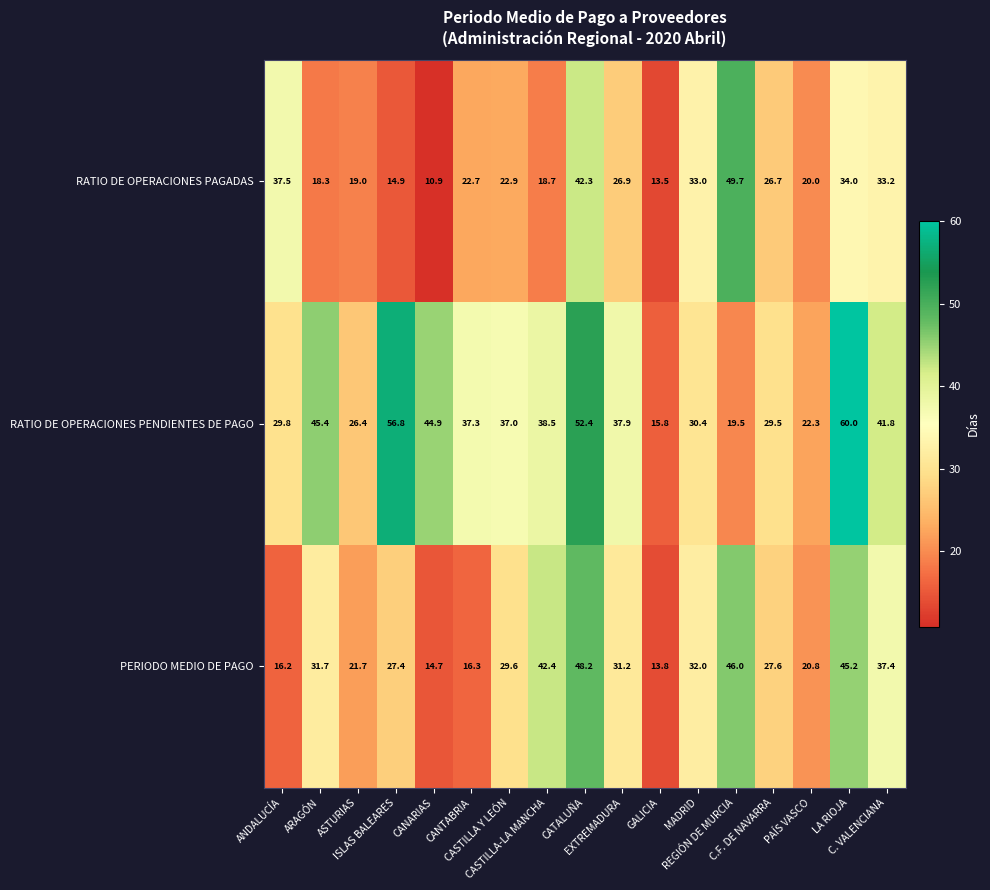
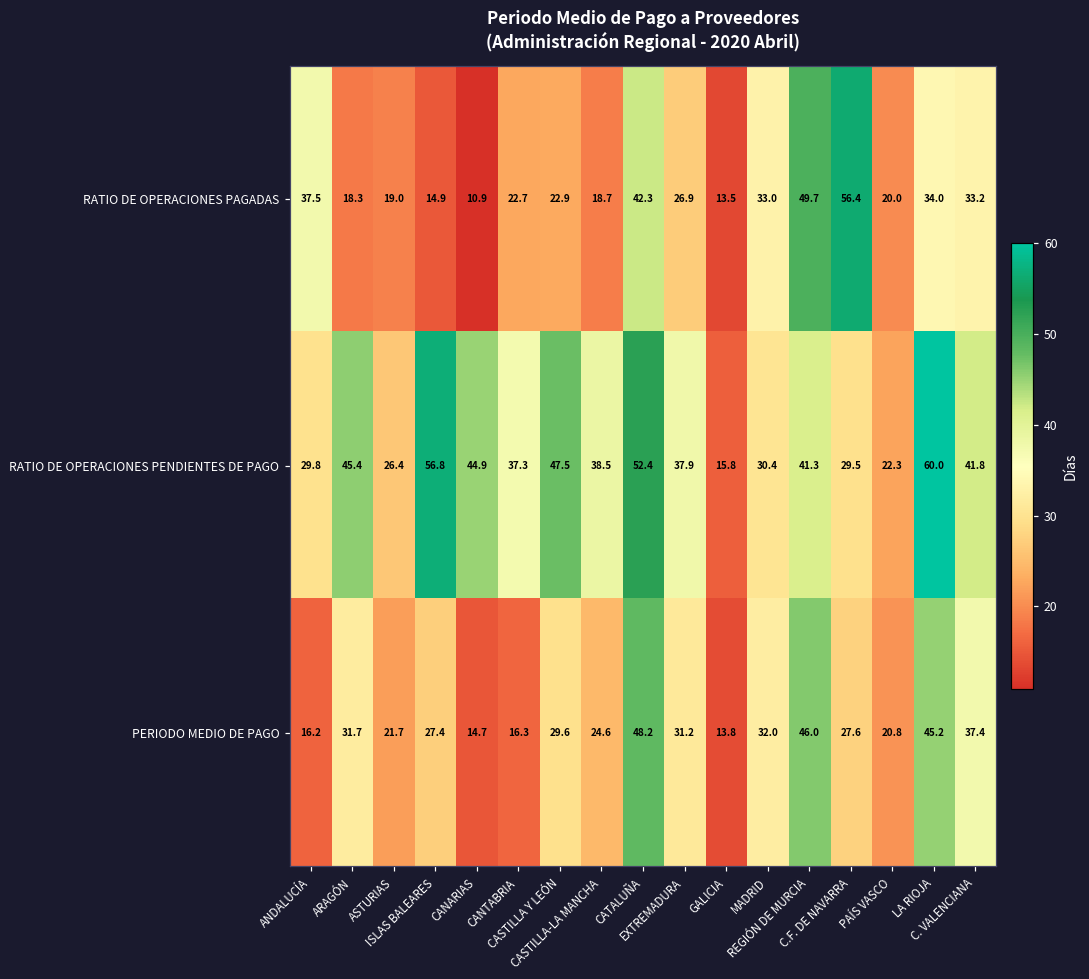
  {
    "RATIO DE OPERACIONES PAGADAS": {
      "ANDALUCÍA": 37.5,
      "ARAGÓN": 18.3,
      "ASTURIAS": 19.0,
      "ISLAS BALEARES": 14.9,
      "CANARIAS": 10.9,
      "CANTABRIA": 22.7,
      "CASTILLA Y LEÓN": 22.9,
      "CASTILLA-LA MANCHA": 18.7,
      "CATALUÑA": 42.3,
      "EXTREMADURA": 26.9,
      "GALICIA": 13.5,
      "MADRID": 33.0,
      "REGIÓN DE MURCIA": 49.7,
-     "C.F. DE NAVARRA": 26.7,
+     "C.F. DE NAVARRA": 56.4,
      "PAÍS VASCO": 20.0,
      "LA RIOJA": 34.0,
      "C. VALENCIANA": 33.2
    },
    "RATIO DE OPERACIONES PENDIENTES DE PAGO": {
      "ANDALUCÍA": 29.8,
      "ARAGÓN": 45.4,
      "ASTURIAS": 26.4,
      "ISLAS BALEARES": 56.8,
      "CANARIAS": 44.9,
      "CANTABRIA": 37.3,
-     "CASTILLA Y LEÓN": 37.0,
+     "CASTILLA Y LEÓN": 47.5,
      "CASTILLA-LA MANCHA": 38.5,
      "CATALUÑA": 52.4,
      "EXTREMADURA": 37.9,
      "GALICIA": 15.8,
      "MADRID": 30.4,
-     "REGIÓN DE MURCIA": 19.5,
+     "REGIÓN DE MURCIA": 41.3,
      "C.F. DE NAVARRA": 29.5,
      "PAÍS VASCO": 22.3,
      "LA RIOJA": 60.0,
      "C. VALENCIANA": 41.8
    },
    "PERIODO MEDIO DE PAGO": {
      "ANDALUCÍA": 16.2,
      "ARAGÓN": 31.7,
      "ASTURIAS": 21.7,
      "ISLAS BALEARES": 27.4,
      "CANARIAS": 14.7,
      "CANTABRIA": 16.3,
      "CASTILLA Y LEÓN": 29.6,
-     "CASTILLA-LA MANCHA": 42.4,
+     "CASTILLA-LA MANCHA": 24.6,
      "CATALUÑA": 48.2,
      "EXTREMADURA": 31.2,
      "GALICIA": 13.8,
      "MADRID": 32.0,
      "REGIÓN DE MURCIA": 46.0,
      "C.F. DE NAVARRA": 27.6,
      "PAÍS VASCO": 20.8,
      "LA RIOJA": 45.2,
      "C. VALENCIANA": 37.4
    }
  }
